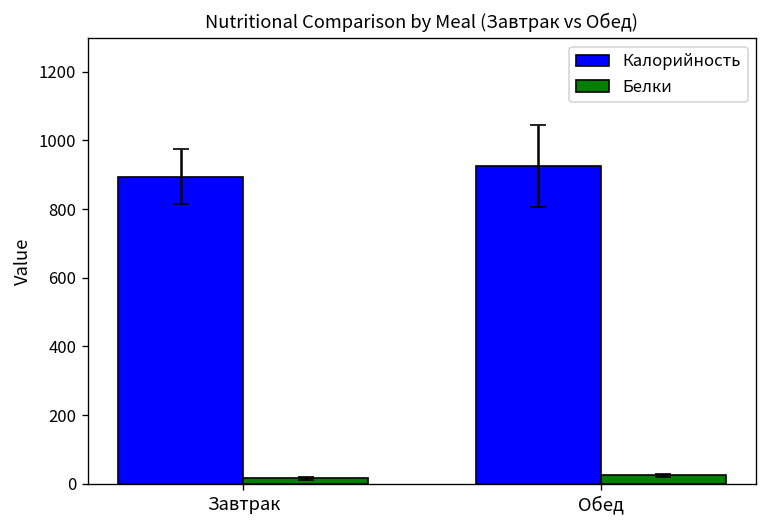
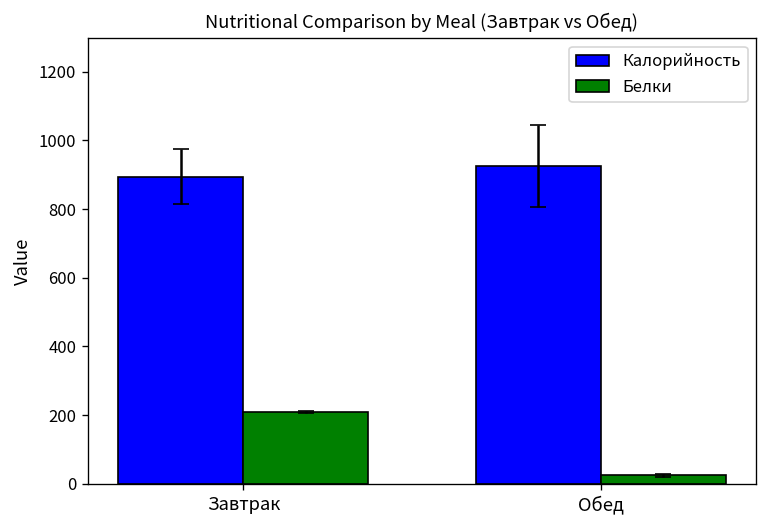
  {
    "Калорийность": {
      "Завтрак": 890,
      "Обед": 930
    },
    "Белки": {
-     "Завтрак": 20,
+     "Завтрак": 210,
      "Обед": 20
    }
  }
